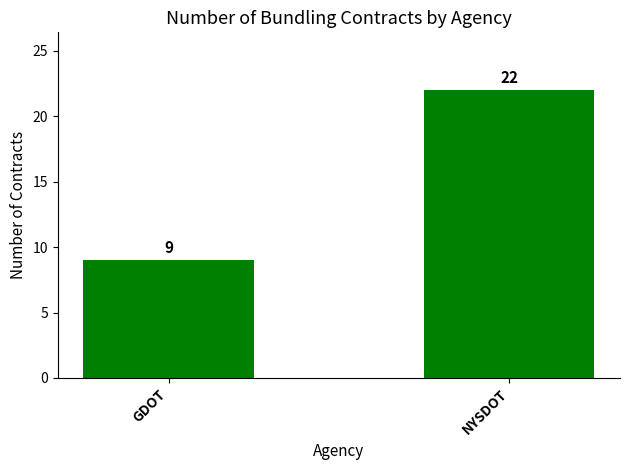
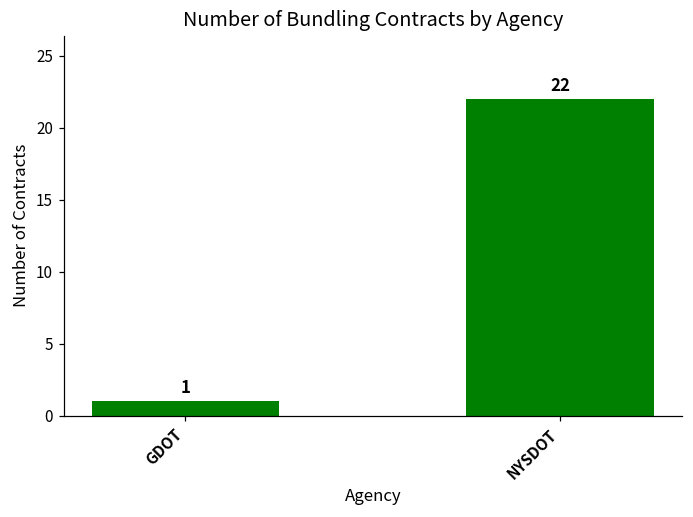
  {
-   "GDOT": 9,
+   "GDOT": 1,
    "NYSDOT": 22
  }
